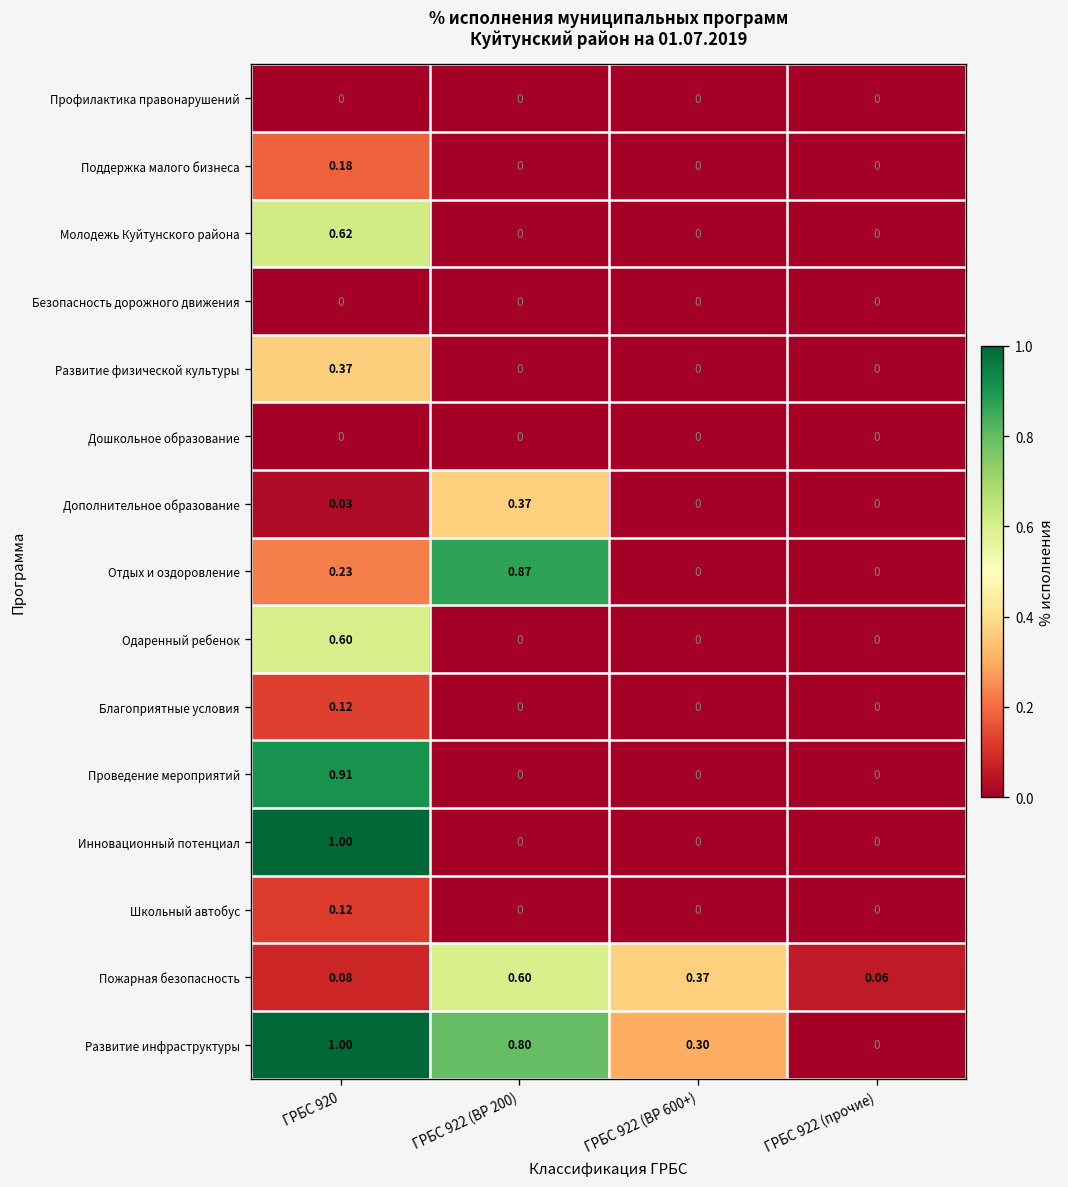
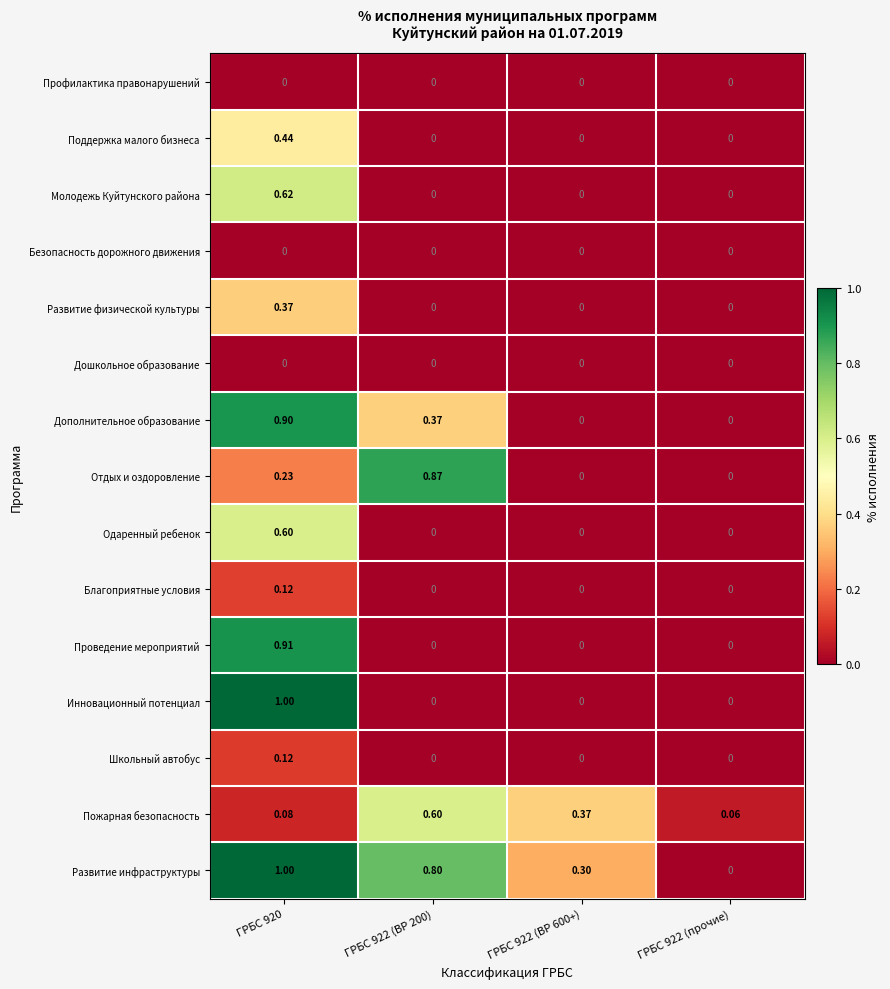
  {
    "Профилактика правонарушений": {
      "ГРБС 920": 0,
      "ГРБС 922 (ВР 200)": 0,
      "ГРБС 922 (ВР 600+)": 0,
      "ГРБС 922 (прочие)": 0
    },
    "Поддержка малого бизнеса": {
-     "ГРБС 920": 0.18,
+     "ГРБС 920": 0.44,
      "ГРБС 922 (ВР 200)": 0,
      "ГРБС 922 (ВР 600+)": 0,
      "ГРБС 922 (прочие)": 0
    },
    "Молодежь Куйтунского района": {
      "ГРБС 920": 0.62,
      "ГРБС 922 (ВР 200)": 0,
      "ГРБС 922 (ВР 600+)": 0,
      "ГРБС 922 (прочие)": 0
    },
    "Безопасность дорожного движения": {
      "ГРБС 920": 0,
      "ГРБС 922 (ВР 200)": 0,
      "ГРБС 922 (ВР 600+)": 0,
      "ГРБС 922 (прочие)": 0
    },
    "Развитие физической культуры": {
      "ГРБС 920": 0.37,
      "ГРБС 922 (ВР 200)": 0,
      "ГРБС 922 (ВР 600+)": 0,
      "ГРБС 922 (прочие)": 0
    },
    "Дошкольное образование": {
      "ГРБС 920": 0,
      "ГРБС 922 (ВР 200)": 0,
      "ГРБС 922 (ВР 600+)": 0,
      "ГРБС 922 (прочие)": 0
    },
    "Дополнительное образование": {
-     "ГРБС 920": 0.03,
+     "ГРБС 920": 0.90,
      "ГРБС 922 (ВР 200)": 0.37,
      "ГРБС 922 (ВР 600+)": 0,
      "ГРБС 922 (прочие)": 0
    },
    "Отдых и оздоровление": {
      "ГРБС 920": 0.23,
      "ГРБС 922 (ВР 200)": 0.87,
      "ГРБС 922 (ВР 600+)": 0,
      "ГРБС 922 (прочие)": 0
    },
    "Одаренный ребенок": {
      "ГРБС 920": 0.60,
      "ГРБС 922 (ВР 200)": 0,
      "ГРБС 922 (ВР 600+)": 0,
      "ГРБС 922 (прочие)": 0
    },
    "Благоприятные условия": {
      "ГРБС 920": 0.12,
      "ГРБС 922 (ВР 200)": 0,
      "ГРБС 922 (ВР 600+)": 0,
      "ГРБС 922 (прочие)": 0
    },
    "Проведение мероприятий": {
      "ГРБС 920": 0.91,
      "ГРБС 922 (ВР 200)": 0,
      "ГРБС 922 (ВР 600+)": 0,
      "ГРБС 922 (прочие)": 0
    },
    "Инновационный потенциал": {
      "ГРБС 920": 1.00,
      "ГРБС 922 (ВР 200)": 0,
      "ГРБС 922 (ВР 600+)": 0,
      "ГРБС 922 (прочие)": 0
    },
    "Школьный автобус": {
      "ГРБС 920": 0.12,
      "ГРБС 922 (ВР 200)": 0,
      "ГРБС 922 (ВР 600+)": 0,
      "ГРБС 922 (прочие)": 0
    },
    "Пожарная безопасность": {
      "ГРБС 920": 0.08,
      "ГРБС 922 (ВР 200)": 0.60,
      "ГРБС 922 (ВР 600+)": 0.37,
      "ГРБС 922 (прочие)": 0.06
    },
    "Развитие инфраструктуры": {
      "ГРБС 920": 1.00,
      "ГРБС 922 (ВР 200)": 0.80,
      "ГРБС 922 (ВР 600+)": 0.30,
      "ГРБС 922 (прочие)": 0
    }
  }
